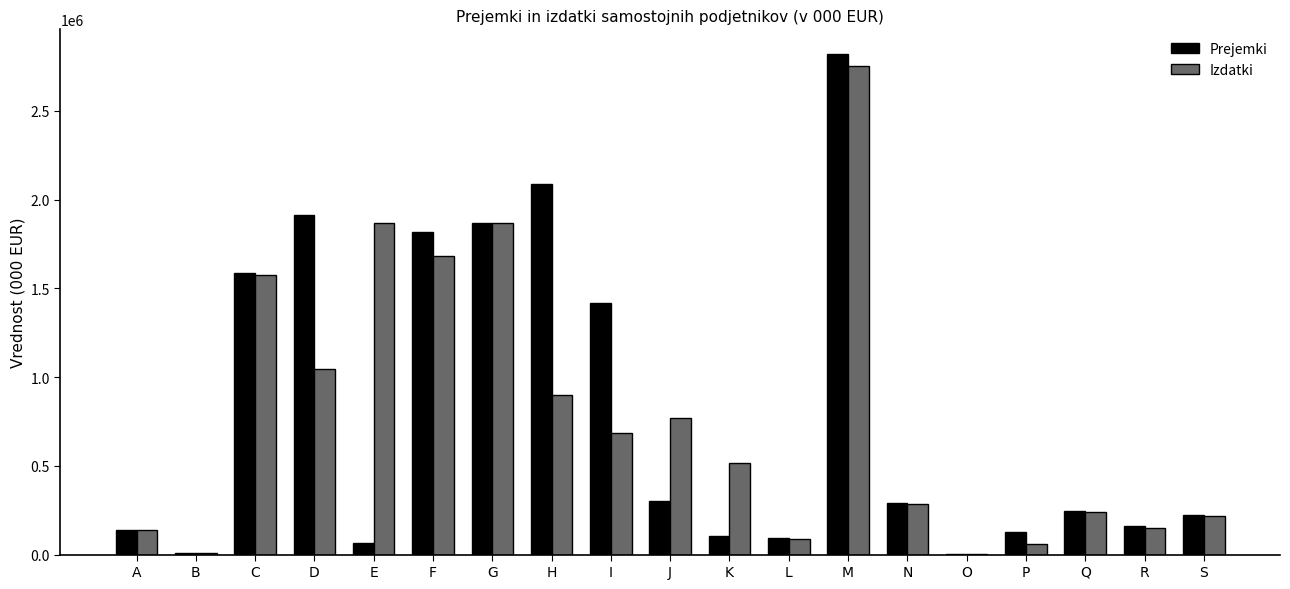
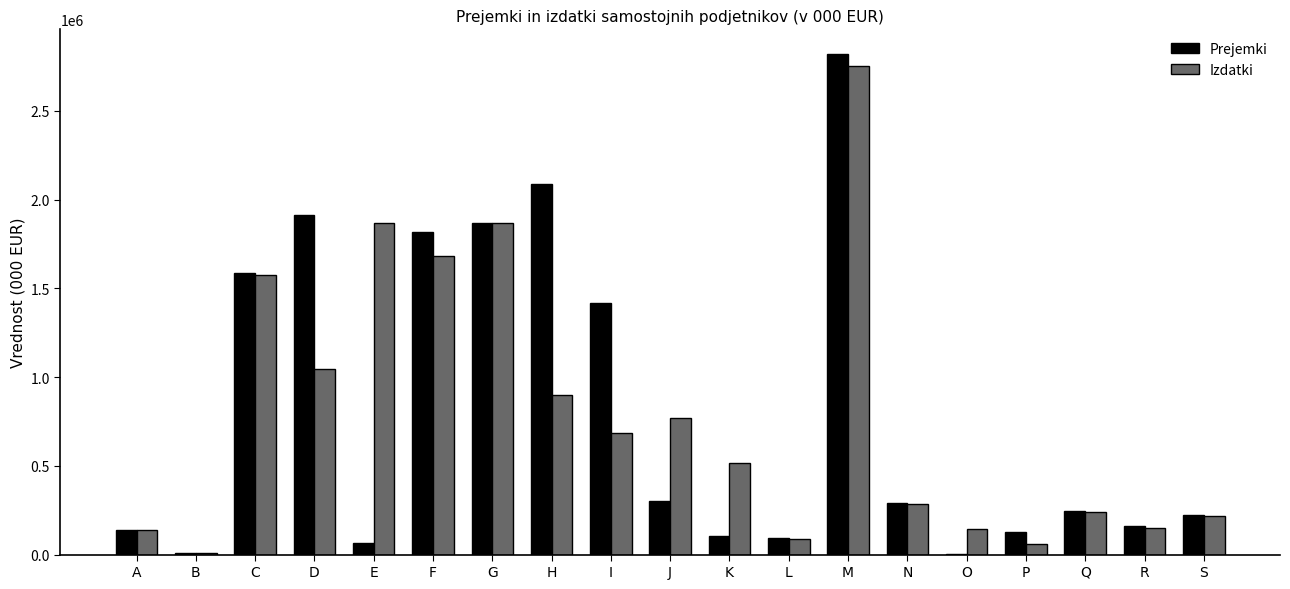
  {
    "Prejemki": {
      "A": 140000,
      "C": 1590000,
      "D": 1910000,
      "E": 60000,
      "F": 1820000,
      "G": 1870000,
      "H": 2090000,
      "I": 1420000,
      "J": 300000,
      "K": 100000,
      "L": 90000,
      "M": 2820000,
      "N": 290000,
      "P": 130000,
      "Q": 250000,
      "R": 160000,
      "S": 220000
    },
    "Izdatki": {
      "A": 140000,
      "C": 1580000,
      "D": 1050000,
      "E": 1870000,
      "F": 1680000,
      "G": 1870000,
      "H": 900000,
      "I": 690000,
      "J": 770000,
      "K": 510000,
      "L": 90000,
      "M": 2750000,
      "N": 280000,
-     "O": 0,
+     "O": 140000,
      "P": 60000,
      "Q": 240000,
      "R": 150000,
      "S": 220000
    }
  }
